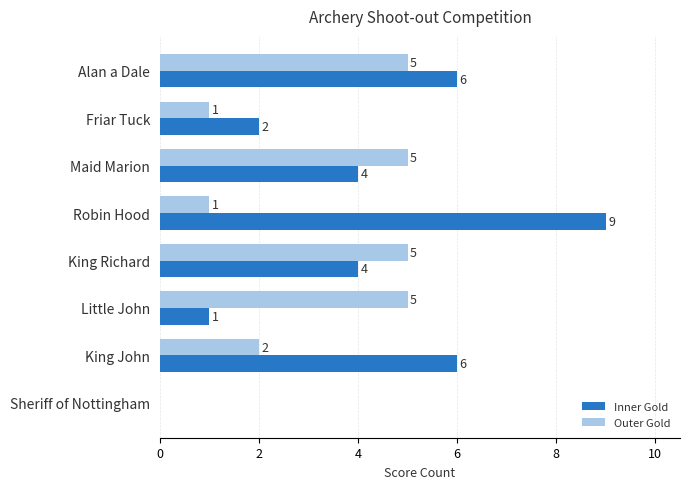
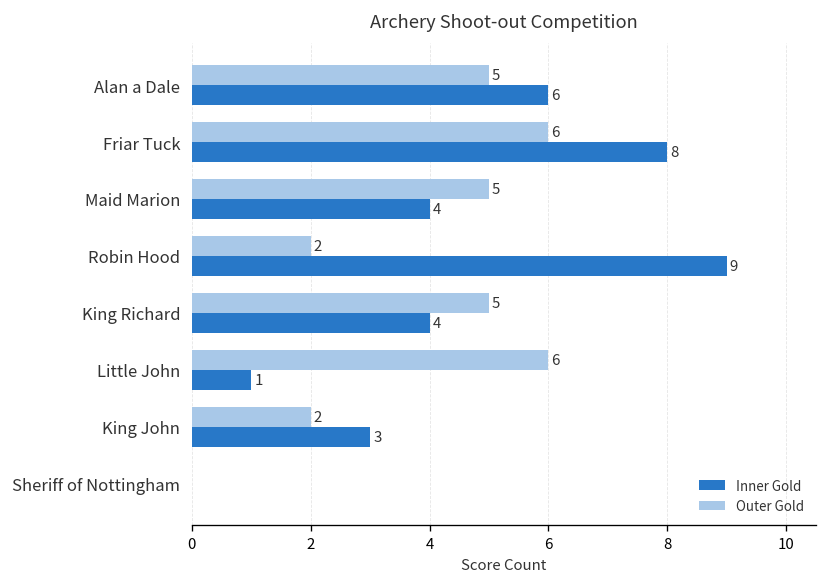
  {
    "Inner Gold": {
      "Alan a Dale": 6,
-     "Friar Tuck": 2,
+     "Friar Tuck": 8,
      "Maid Marion": 4,
      "Robin Hood": 9,
      "King Richard": 4,
      "Little John": 1,
-     "King John": 6
+     "King John": 3
    },
    "Outer Gold": {
      "Alan a Dale": 5,
-     "Friar Tuck": 1,
+     "Friar Tuck": 6,
      "Maid Marion": 5,
-     "Robin Hood": 1,
+     "Robin Hood": 2,
      "King Richard": 5,
-     "Little John": 5,
+     "Little John": 6,
      "King John": 2
    }
  }
